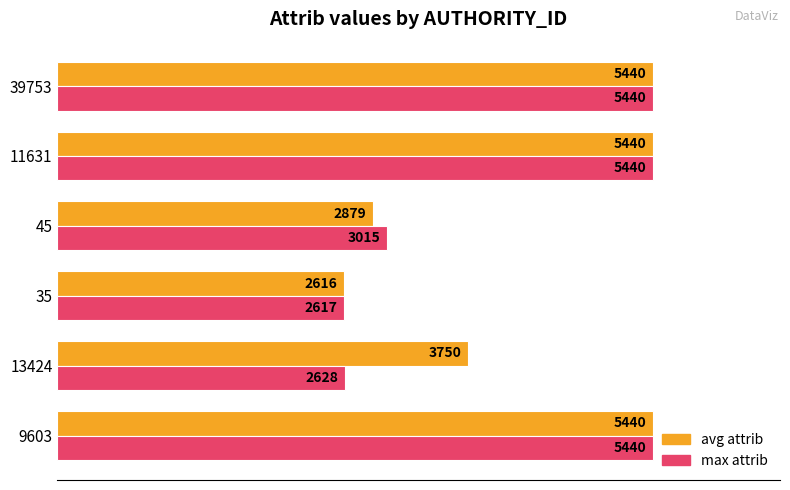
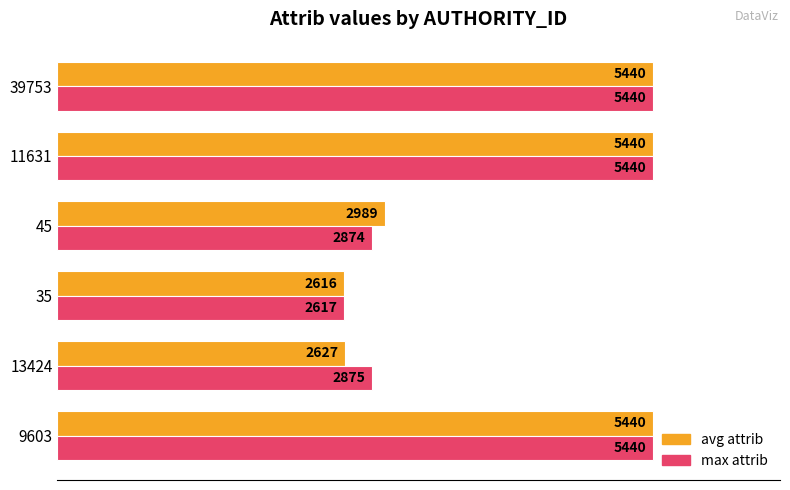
  {
    "avg attrib": {
-     "45": 2879,
-     "13424": 3750
+     "45": 2989,
+     "13424": 2627
    },
    "max attrib": {
-     "45": 3015,
-     "13424": 2628
+     "45": 2874,
+     "13424": 2875
    }
  }
